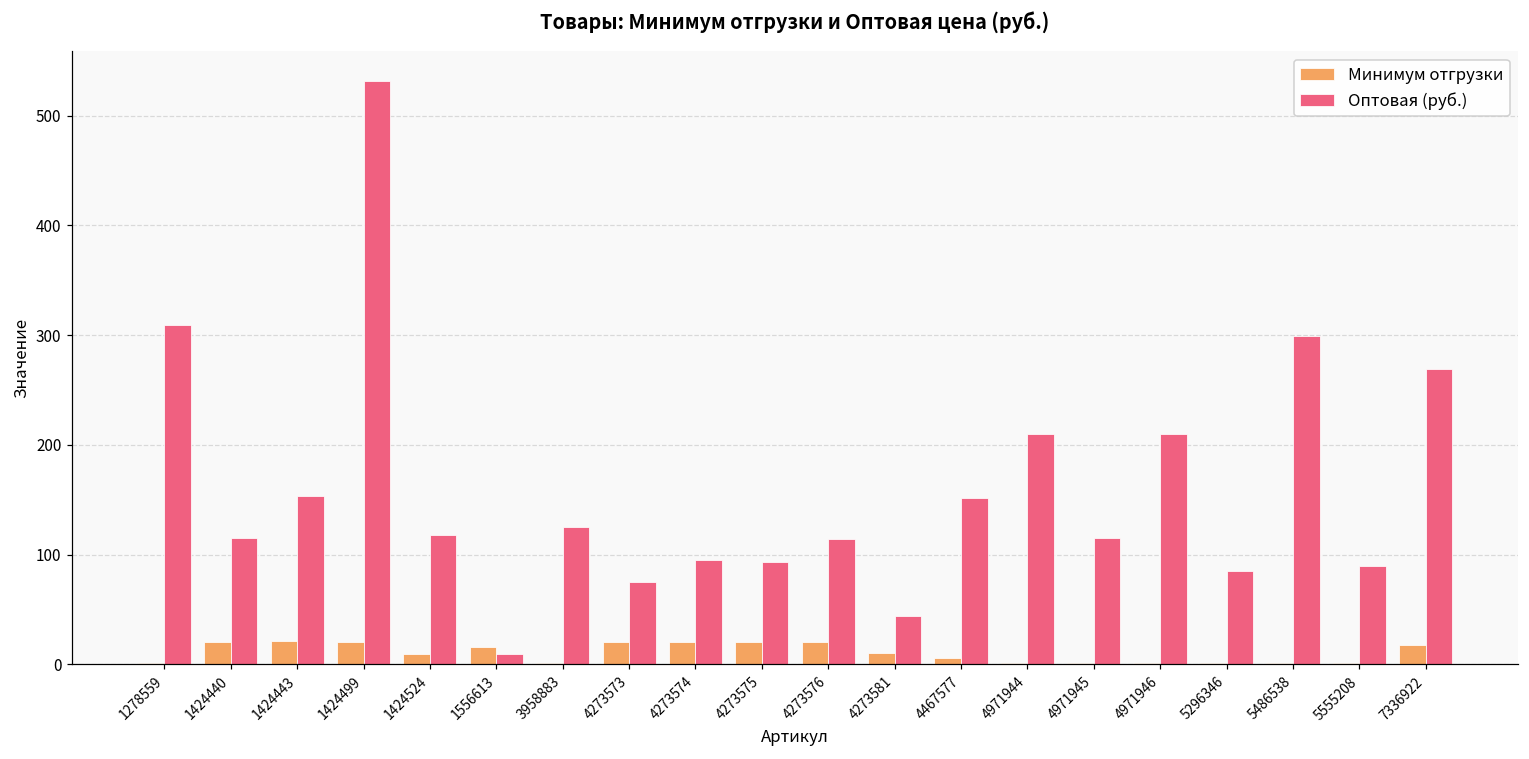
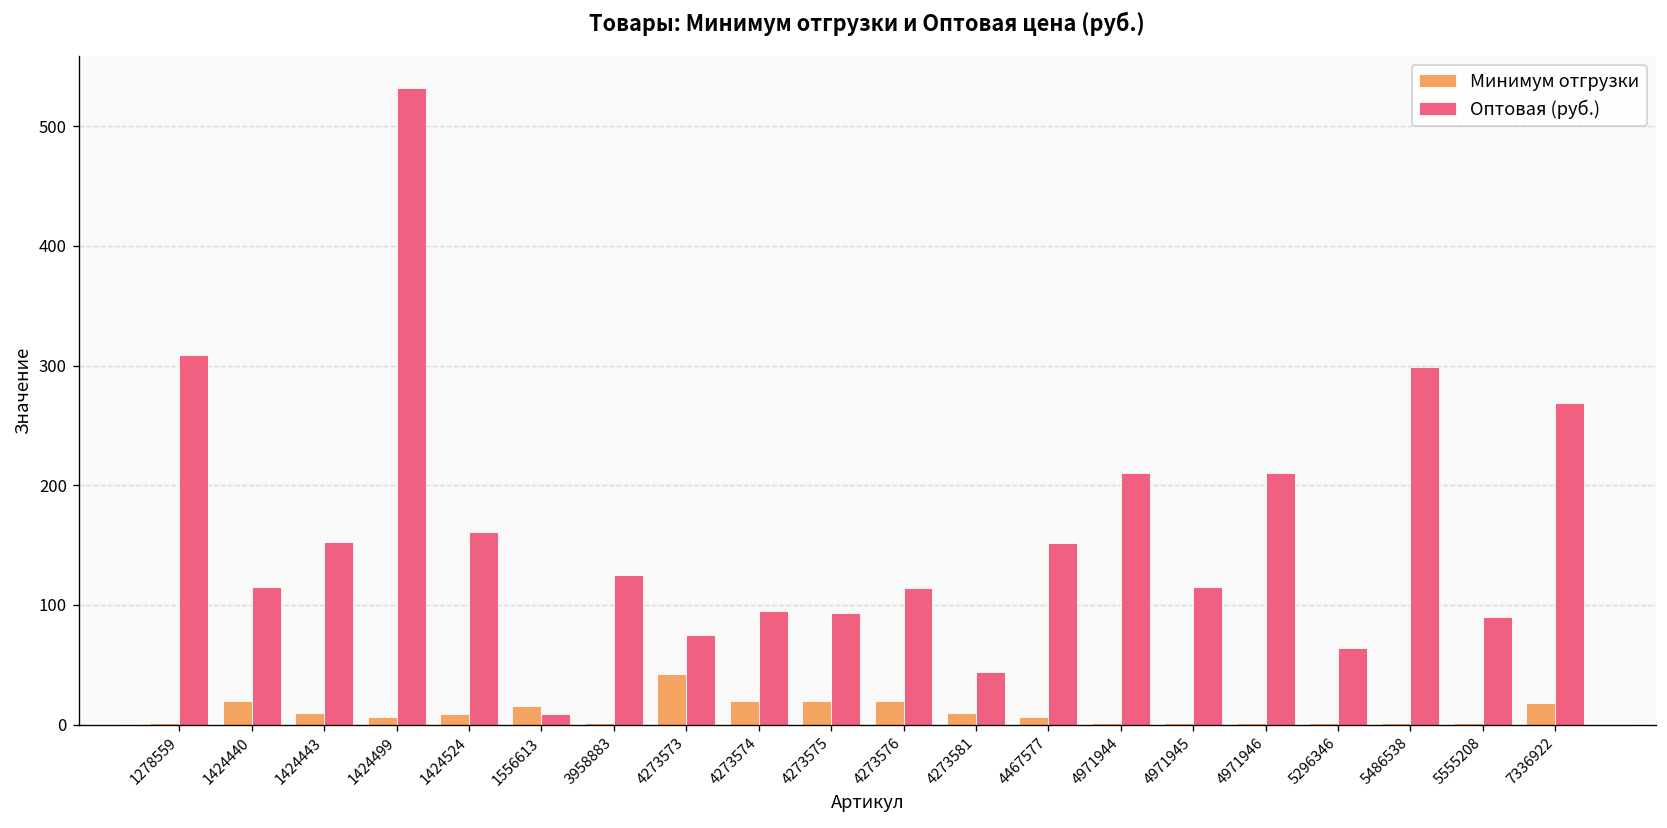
  {
    "Минимум отгрузки": {
      "1424440": 20,
-     "1424443": 20,
-     "1424499": 20,
+     "1424443": 10,
+     "1424499": 10,
      "1424524": 10,
      "1556613": 20,
-     "4273573": 20,
+     "4273573": 40,
      "4273574": 20,
      "4273575": 20,
      "4273576": 20,
      "4273581": 10,
      "4467577": 10,
      "7336922": 20
    },
    "Оптовая (руб.)": {
      "1278559": 310,
      "1424440": 120,
      "1424443": 150,
      "1424499": 530,
-     "1424524": 120,
+     "1424524": 160,
      "1556613": 10,
      "3958883": 130,
      "4273573": 80,
      "4273574": 100,
      "4273575": 90,
      "4273576": 110,
      "4273581": 40,
      "4467577": 150,
      "4971944": 210,
      "4971945": 120,
      "4971946": 210,
-     "5296346": 90,
+     "5296346": 60,
      "5486538": 300,
      "5555208": 90,
      "7336922": 270
    }
  }
